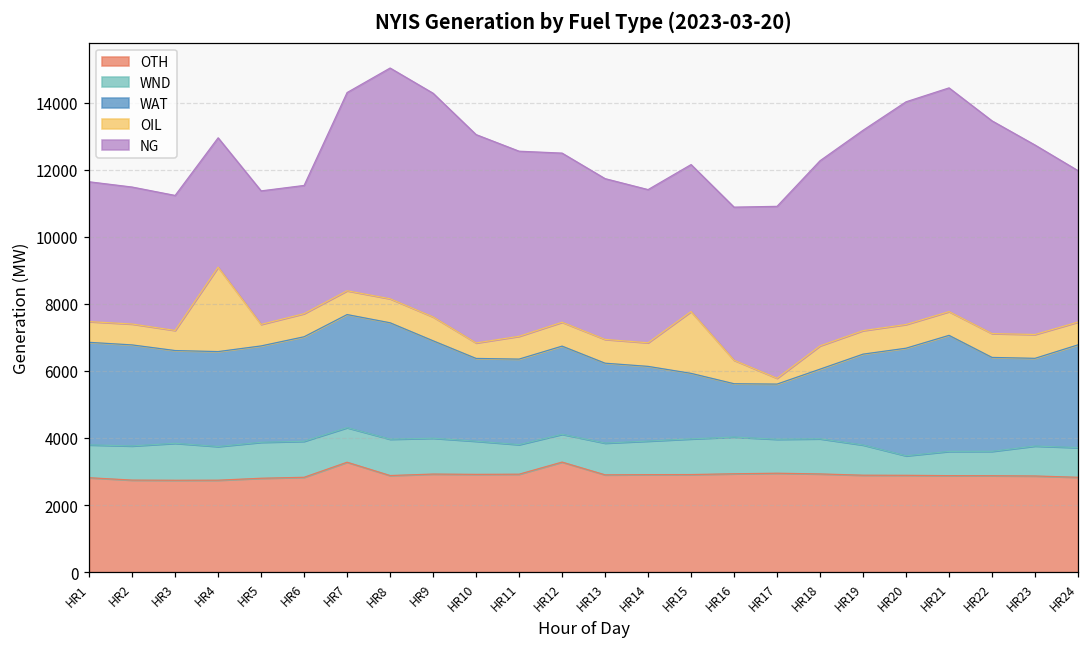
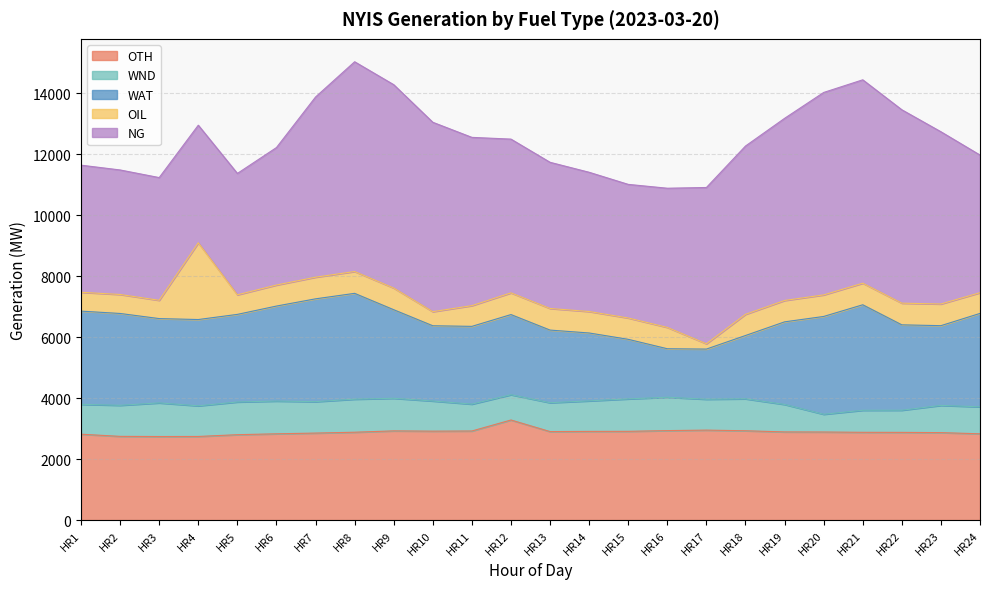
  {
    "OTH": {
      "HR1": 2800,
      "HR2": 2700,
      "HR3": 2700,
      "HR4": 2700,
      "HR5": 2800,
      "HR6": 2800,
-     "HR7": 3300,
+     "HR7": 2900,
      "HR8": 2900,
      "HR9": 2900,
      "HR10": 2900,
      "HR11": 2900,
      "HR12": 3300,
      "HR13": 2900,
      "HR14": 2900,
      "HR15": 2900,
      "HR16": 2900,
      "HR17": 2900,
      "HR18": 2900,
      "HR19": 2900,
      "HR20": 2900,
      "HR21": 2900,
      "HR22": 2900,
      "HR23": 2900,
      "HR24": 2800
    },
    "OIL": {
      "HR1": 600,
      "HR2": 600,
      "HR3": 600,
      "HR4": 2500,
      "HR5": 600,
      "HR6": 700,
      "HR7": 700,
      "HR8": 700,
      "HR9": 700,
      "HR10": 500,
      "HR11": 700,
      "HR12": 700,
      "HR13": 700,
      "HR14": 700,
-     "HR15": 1800,
+     "HR15": 700,
      "HR16": 700,
      "HR17": 200,
      "HR18": 700,
      "HR19": 700,
      "HR20": 700,
      "HR21": 700,
      "HR22": 700,
      "HR23": 700,
      "HR24": 700
    },
    "NG": {
      "HR1": 4200,
      "HR2": 4100,
      "HR3": 4000,
      "HR4": 3900,
      "HR5": 4000,
-     "HR6": 3800,
+     "HR6": 4500,
      "HR7": 5900,
      "HR8": 6900,
      "HR9": 6700,
      "HR10": 6200,
      "HR11": 5500,
      "HR12": 5000,
      "HR13": 4800,
      "HR14": 4600,
      "HR15": 4400,
      "HR16": 4600,
      "HR17": 5100,
      "HR18": 5500,
      "HR19": 6000,
      "HR20": 6600,
      "HR21": 6700,
      "HR22": 6300,
      "HR23": 5600,
      "HR24": 4500
    }
  }
